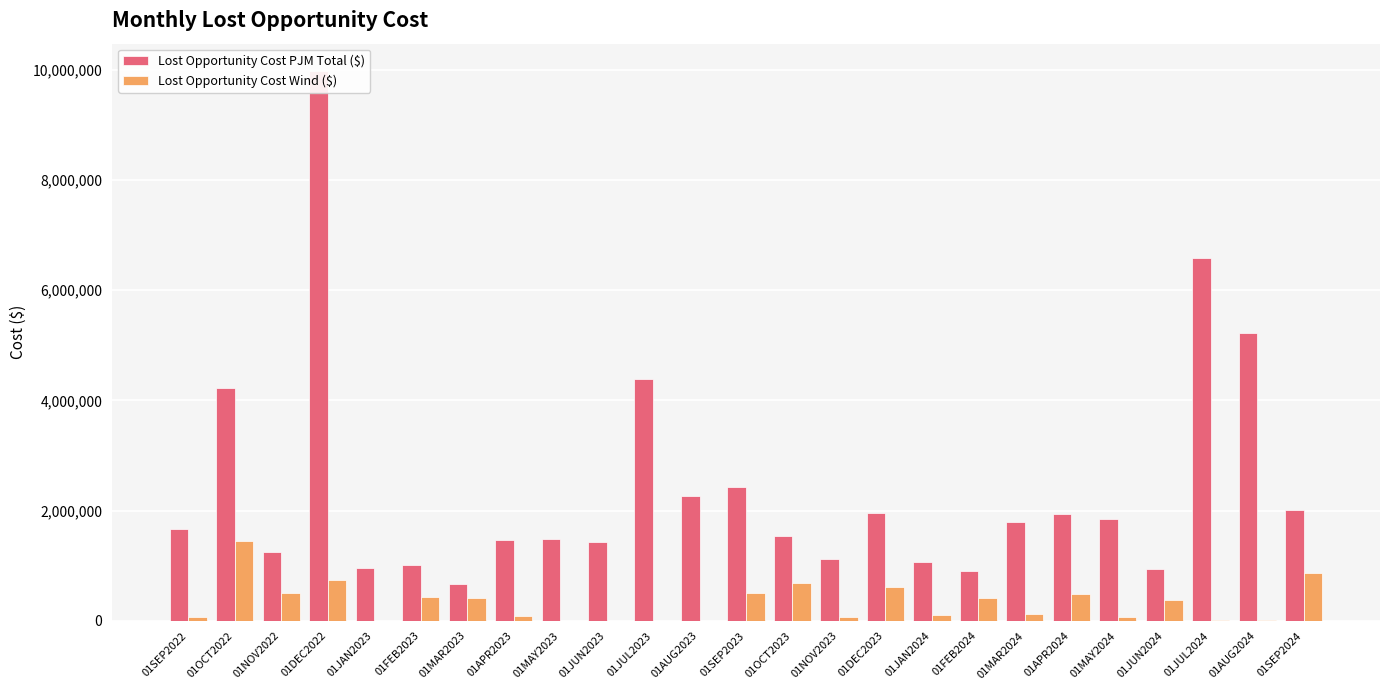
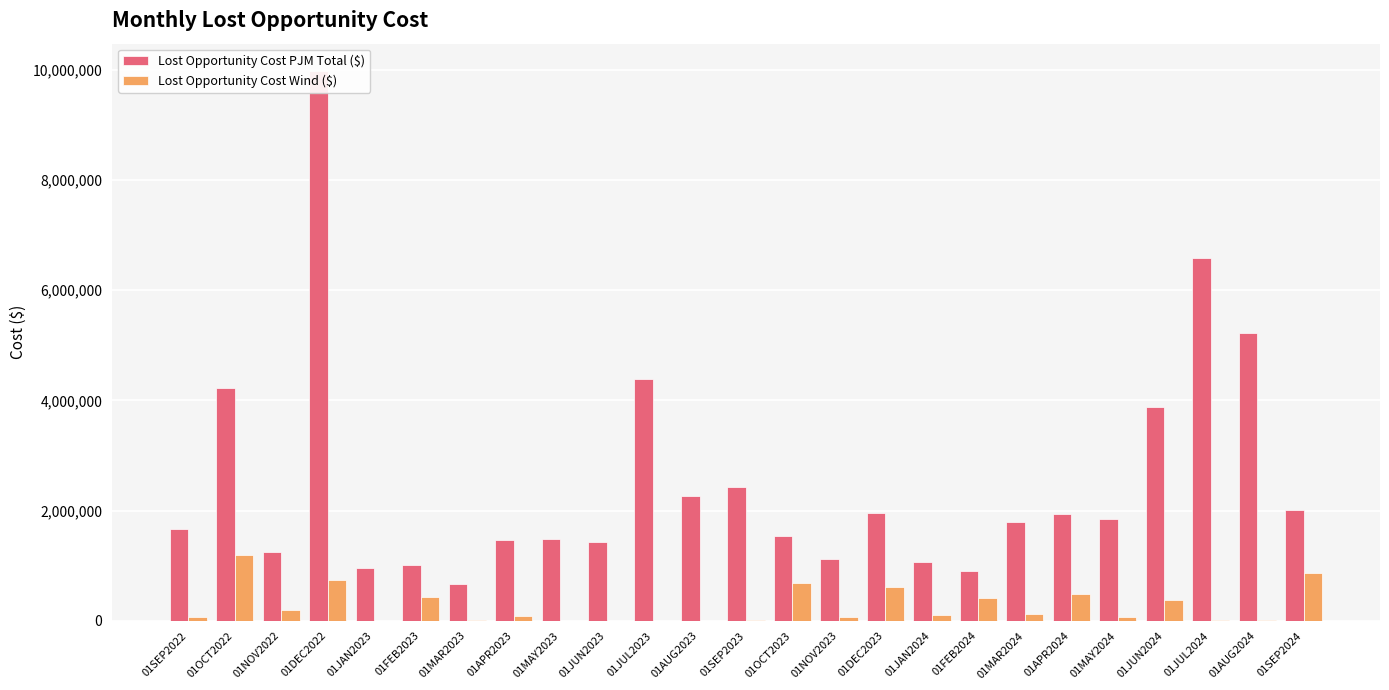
  {
    "Lost Opportunity Cost PJM Total ($)": {
      "01SEP2022": "1,700,000",
      "01OCT2022": "4,200,000",
      "01NOV2022": "1,300,000",
      "01JAN2023": "1,000,000",
      "01FEB2023": "1,000,000",
      "01MAR2023": "700,000",
      "01APR2023": "1,500,000",
      "01MAY2023": "1,500,000",
      "01JUN2023": "1,400,000",
      "01JUL2023": "4,400,000",
      "01AUG2023": "2,300,000",
      "01SEP2023": "2,400,000",
      "01OCT2023": "1,500,000",
      "01NOV2023": "1,100,000",
      "01DEC2023": "2,000,000",
      "01JAN2024": "1,100,000",
      "01FEB2024": "900,000",
      "01MAR2024": "1,800,000",
      "01APR2024": "1,900,000",
      "01MAY2024": "1,900,000",
-     "01JUN2024": "900,000",
+     "01JUN2024": "3,900,000",
      "01JUL2024": "6,600,000",
      "01AUG2024": "5,200,000",
      "01SEP2024": "2,000,000"
    },
    "Lost Opportunity Cost Wind ($)": {
      "01SEP2022": "100,000",
-     "01OCT2022": "1,500,000",
-     "01NOV2022": "500,000",
+     "01OCT2022": "1,200,000",
+     "01NOV2022": "200,000",
      "01DEC2022": "700,000",
      "01JAN2023": "0",
      "01FEB2023": "400,000",
-     "01MAR2023": "400,000",
+     "01MAR2023": "0",
      "01APR2023": "100,000",
      "01JUL2023": "0",
      "01AUG2023": "0",
-     "01SEP2023": "500,000",
+     "01SEP2023": "0",
      "01OCT2023": "700,000",
      "01NOV2023": "100,000",
      "01DEC2023": "600,000",
      "01JAN2024": "100,000",
      "01FEB2024": "400,000",
      "01MAR2024": "100,000",
      "01APR2024": "500,000",
      "01MAY2024": "100,000",
      "01JUN2024": "400,000",
      "01SEP2024": "900,000"
    }
  }
